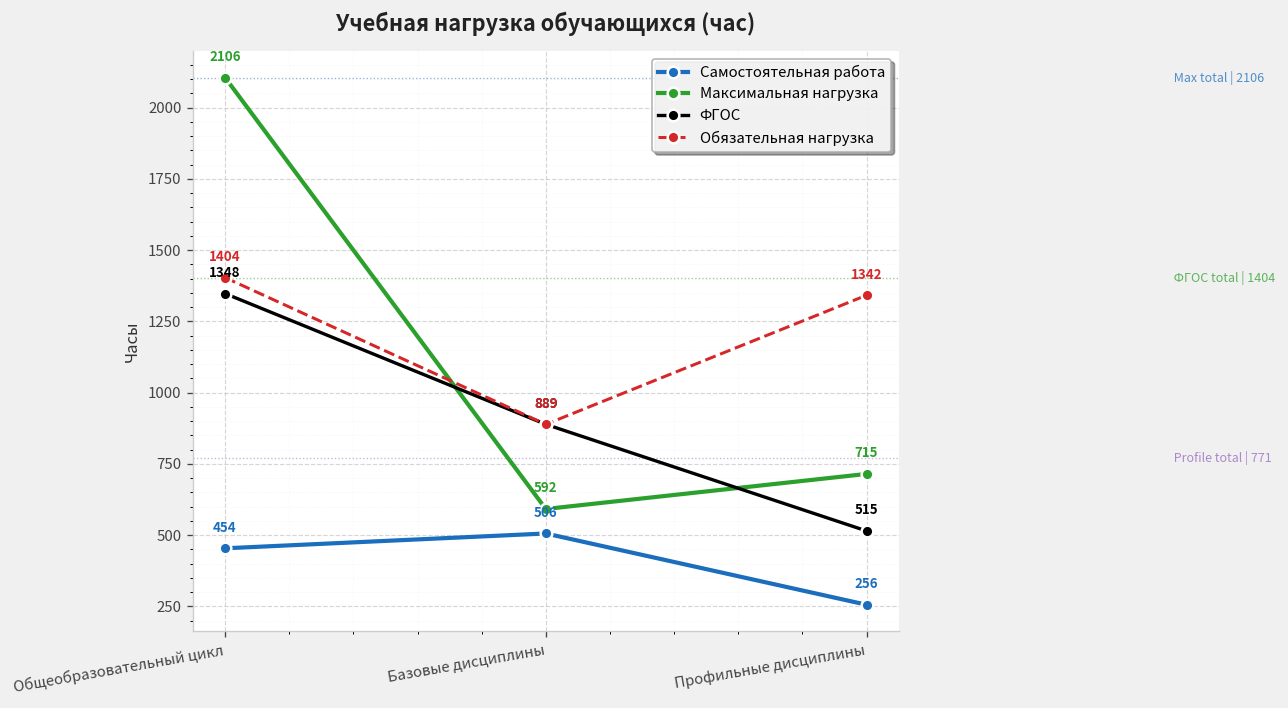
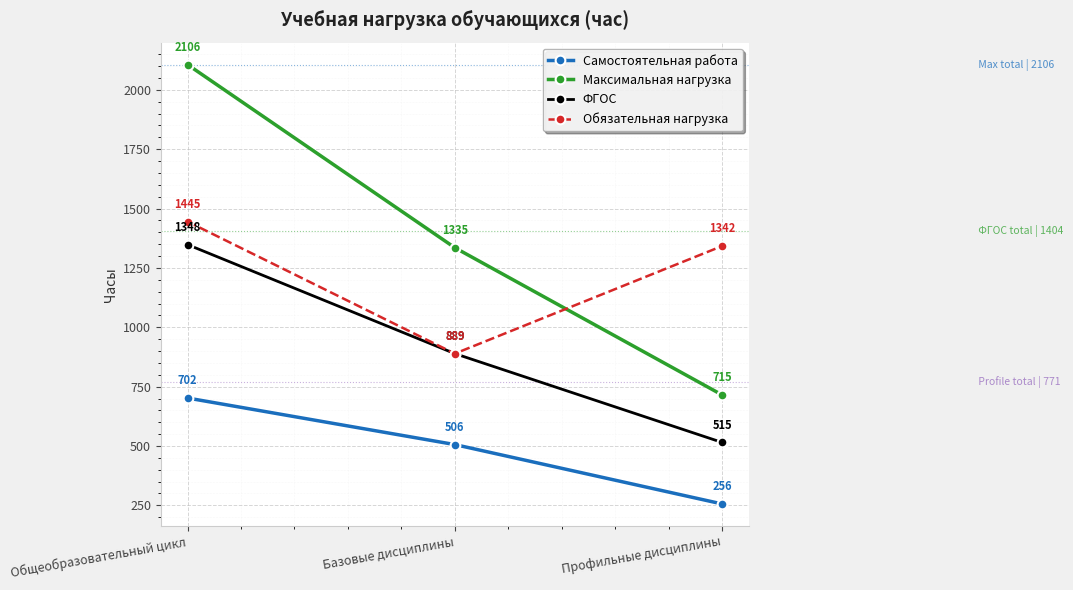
  {
    "Самостоятельная работа": {
-     "Общеобразовательный цикл": 454,
+     "Общеобразовательный цикл": 702,
      "Базовые дисциплины": 506,
      "Профильные дисциплины": 256
    },
    "Максимальная нагрузка": {
      "Общеобразовательный цикл": 2106,
-     "Базовые дисциплины": 592,
+     "Базовые дисциплины": 1335,
      "Профильные дисциплины": 715
    },
    "ФГОС": {
      "Профильные дисциплины": 515
    },
    "Обязательная нагрузка": {
-     "Общеобразовательный цикл": 1404,
+     "Общеобразовательный цикл": 1445,
      "Профильные дисциплины": 1342
    }
  }
